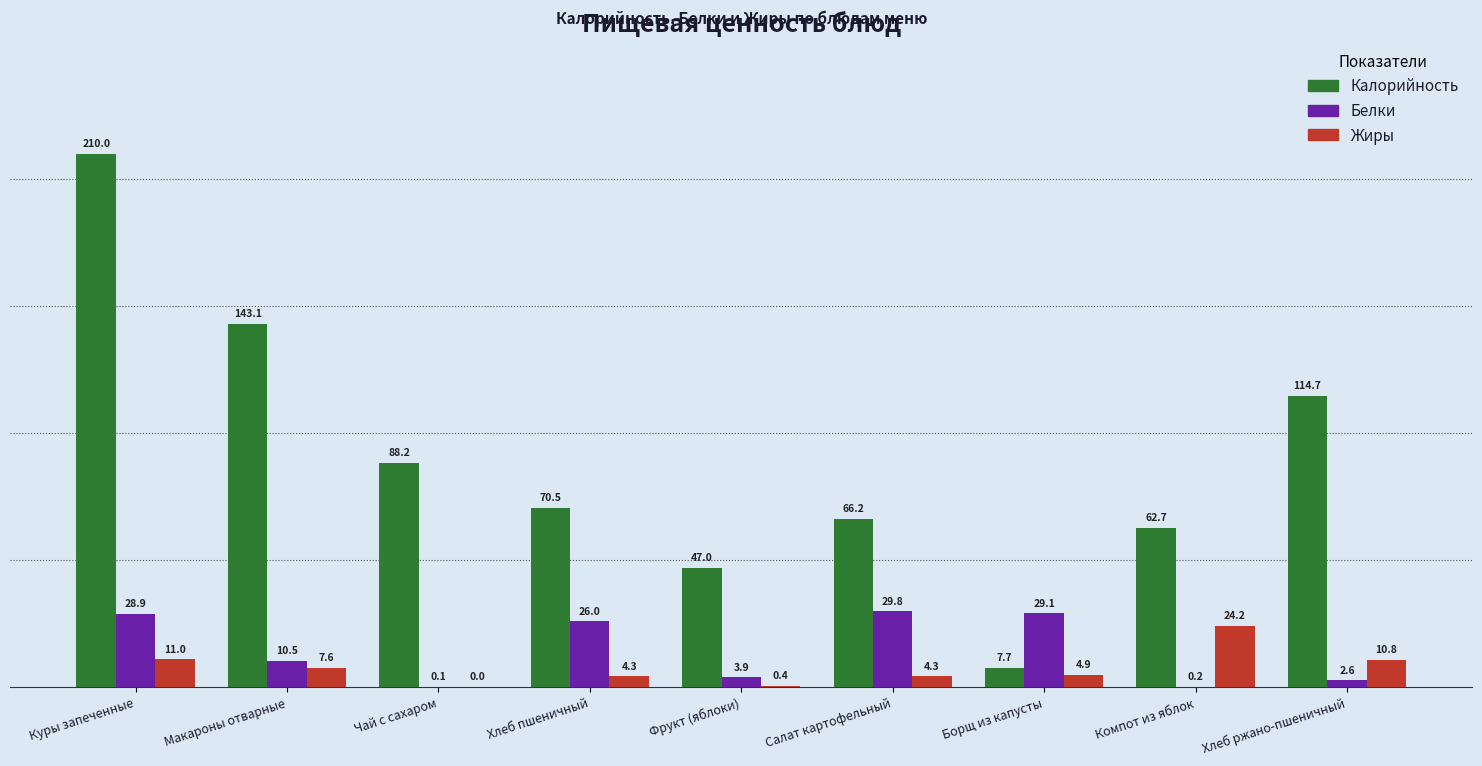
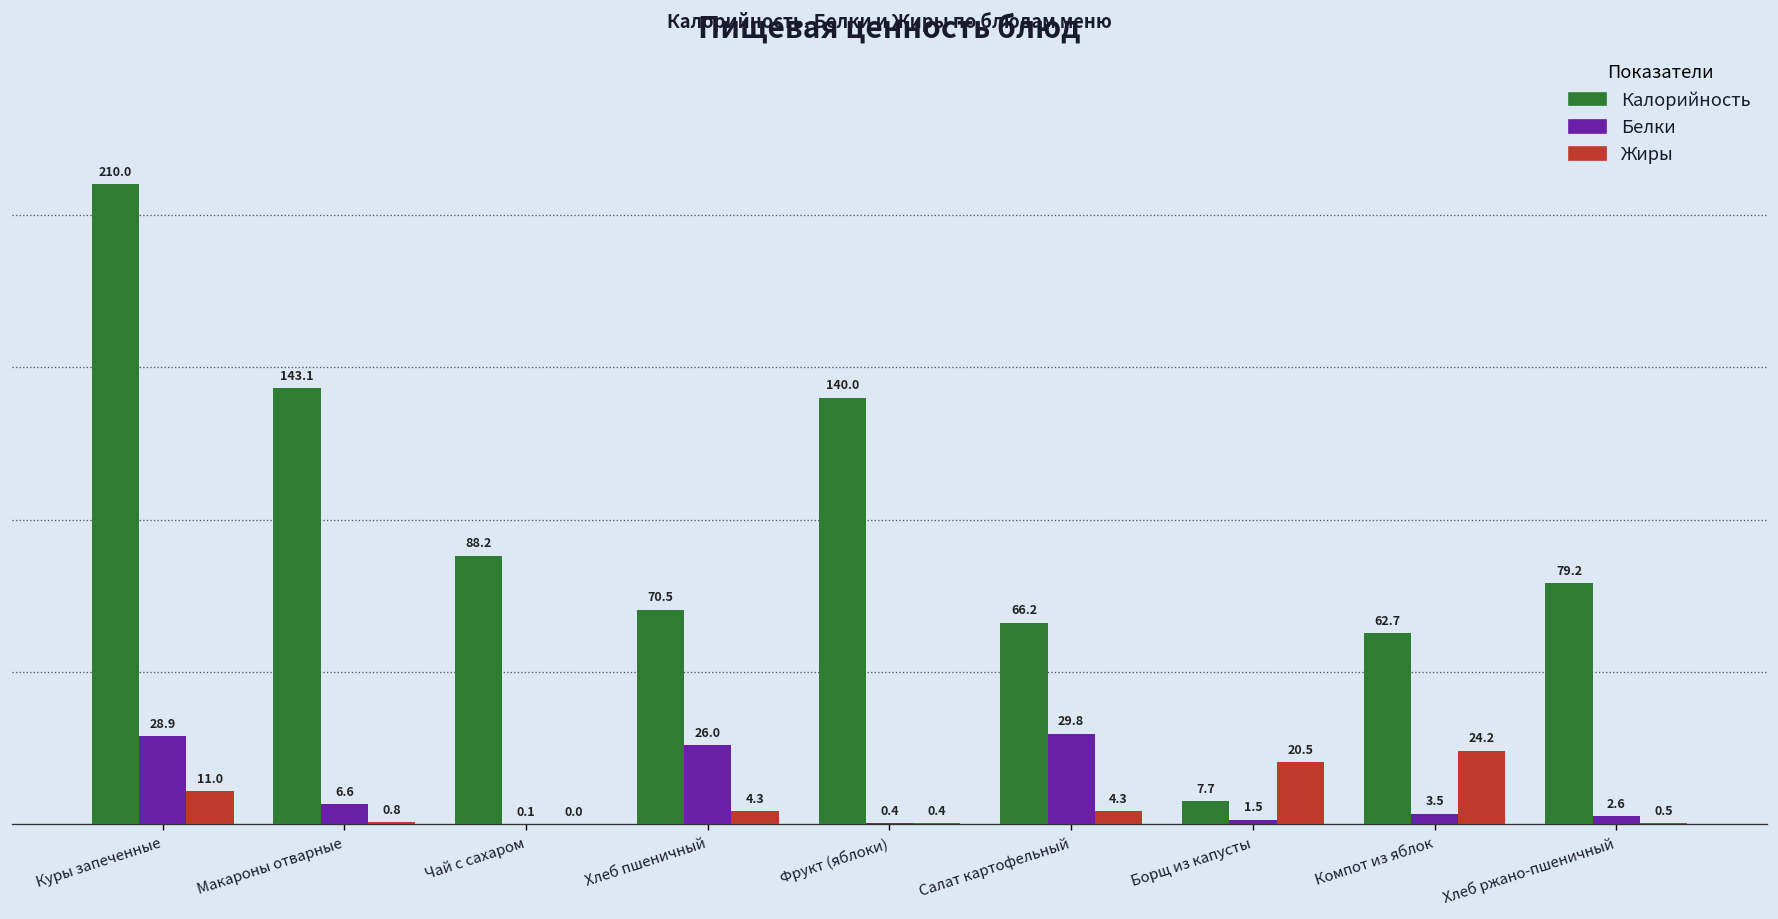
  {
    "Калорийность": {
      "Куры запеченные": 210.0,
      "Макароны отварные": 143.1,
      "Чай с сахаром": 88.2,
      "Хлеб пшеничный": 70.5,
-     "Фрукт (яблоки)": 47.0,
+     "Фрукт (яблоки)": 140.0,
      "Салат картофельный": 66.2,
      "Борщ из капусты": 7.7,
      "Компот из яблок": 62.7,
-     "Хлеб ржано-пшеничный": 114.7
+     "Хлеб ржано-пшеничный": 79.2
    },
    "Белки": {
      "Куры запеченные": 28.9,
-     "Макароны отварные": 10.5,
+     "Макароны отварные": 6.6,
      "Чай с сахаром": 0.1,
      "Хлеб пшеничный": 26.0,
-     "Фрукт (яблоки)": 3.9,
+     "Фрукт (яблоки)": 0.4,
      "Салат картофельный": 29.8,
-     "Борщ из капусты": 29.1,
-     "Компот из яблок": 0.2,
+     "Борщ из капусты": 1.5,
+     "Компот из яблок": 3.5,
      "Хлеб ржано-пшеничный": 2.6
    },
    "Жиры": {
      "Куры запеченные": 11.0,
-     "Макароны отварные": 7.6,
+     "Макароны отварные": 0.8,
      "Чай с сахаром": 0.0,
      "Хлеб пшеничный": 4.3,
      "Фрукт (яблоки)": 0.4,
      "Салат картофельный": 4.3,
-     "Борщ из капусты": 4.9,
+     "Борщ из капусты": 20.5,
      "Компот из яблок": 24.2,
-     "Хлеб ржано-пшеничный": 10.8
+     "Хлеб ржано-пшеничный": 0.5
    }
  }
